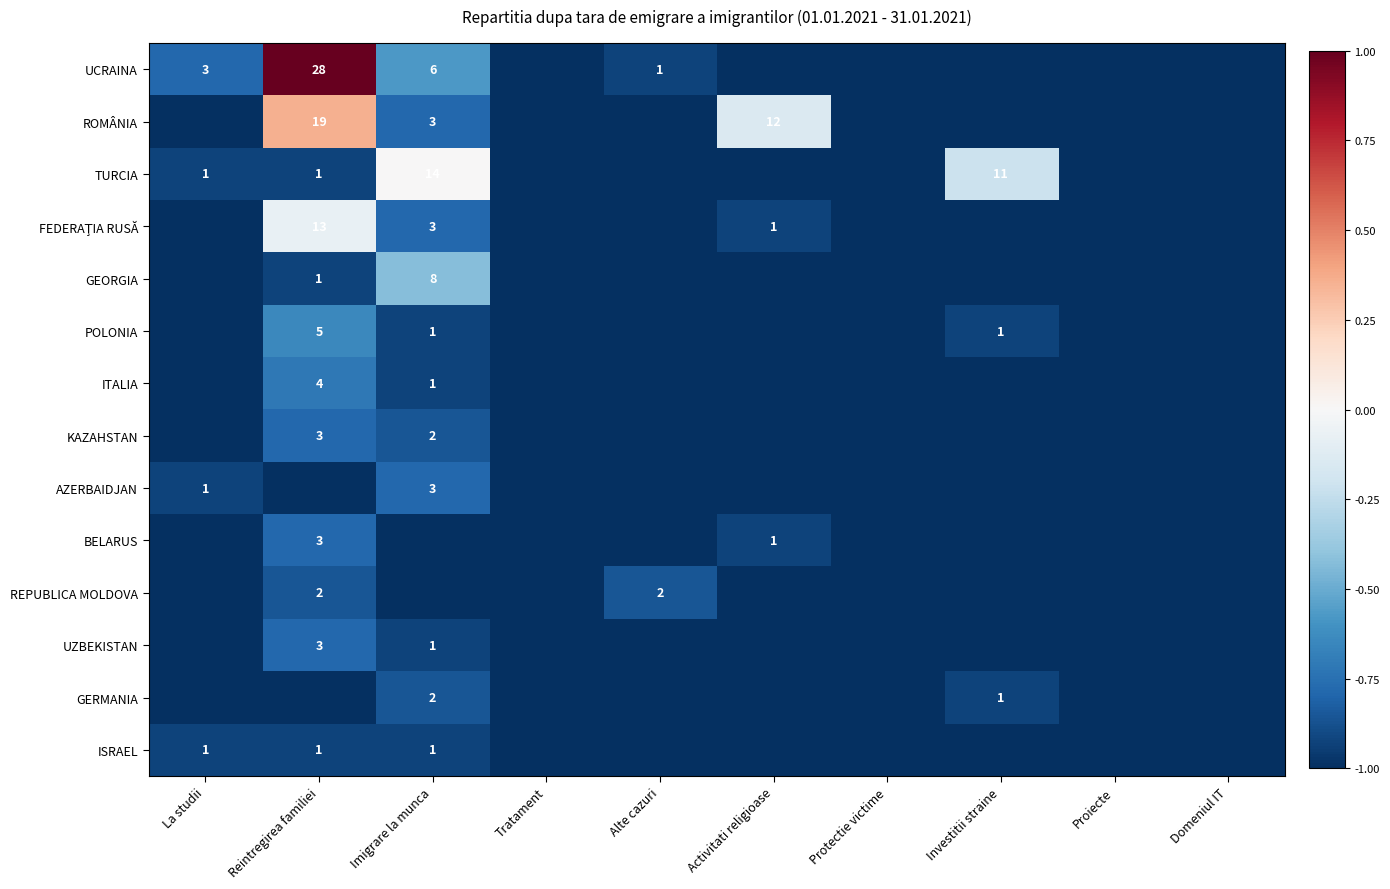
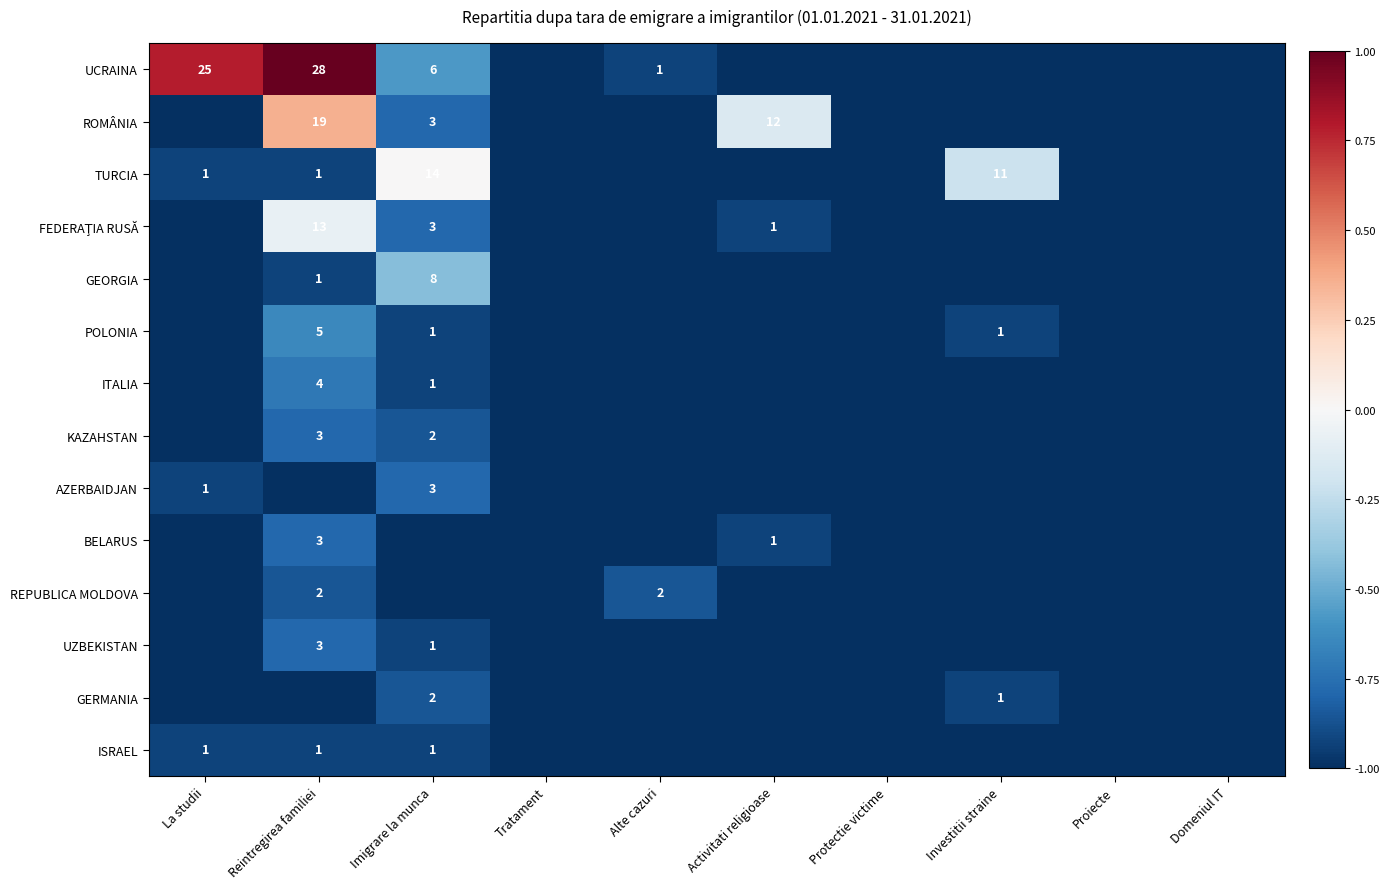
  {
    "UCRAINA": {
-     "La studii": 3,
+     "La studii": 25,
      "Reintregirea familiei": 28,
      "Imigrare la munca": 6,
      "Alte cazuri": 1
    },
    "ROMÂNIA": {
      "Reintregirea familiei": 19,
      "Imigrare la munca": 3
    },
    "TURCIA": {
      "La studii": 1,
      "Reintregirea familiei": 1,
      "Investitii straine": 11
    },
    "FEDERAŢIA RUSĂ": {
      "Imigrare la munca": 3,
      "Activitati religioase": 1
    },
    "GEORGIA": {
      "Reintregirea familiei": 1,
      "Imigrare la munca": 8
    },
    "POLONIA": {
      "Reintregirea familiei": 5,
      "Imigrare la munca": 1,
      "Investitii straine": 1
    },
    "ITALIA": {
      "Reintregirea familiei": 4,
      "Imigrare la munca": 1
    },
    "KAZAHSTAN": {
      "Reintregirea familiei": 3,
      "Imigrare la munca": 2
    },
    "AZERBAIDJAN": {
      "La studii": 1,
      "Imigrare la munca": 3
    },
    "BELARUS": {
      "Reintregirea familiei": 3,
      "Activitati religioase": 1
    },
    "REPUBLICA MOLDOVA": {
      "Reintregirea familiei": 2,
      "Alte cazuri": 2
    },
    "UZBEKISTAN": {
      "Reintregirea familiei": 3,
      "Imigrare la munca": 1
    },
    "GERMANIA": {
      "Imigrare la munca": 2,
      "Investitii straine": 1
    },
    "ISRAEL": {
      "La studii": 1,
      "Reintregirea familiei": 1,
      "Imigrare la munca": 1
    }
  }
